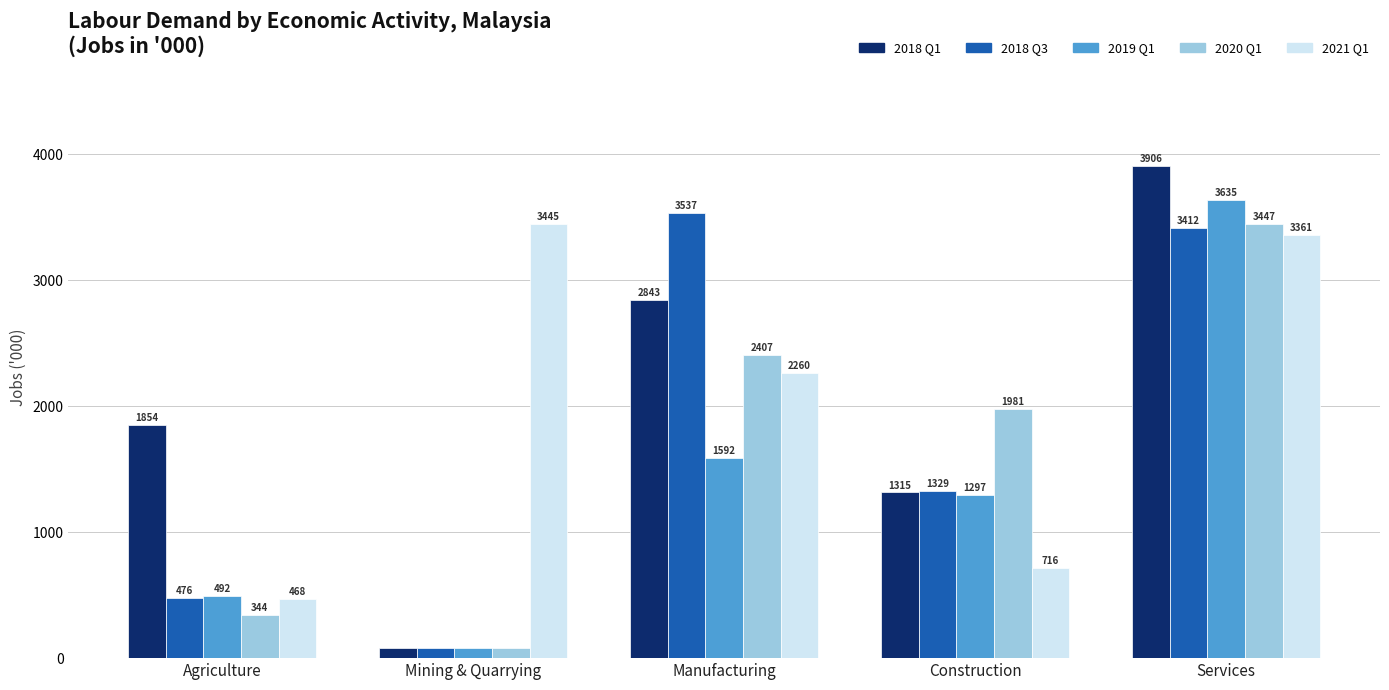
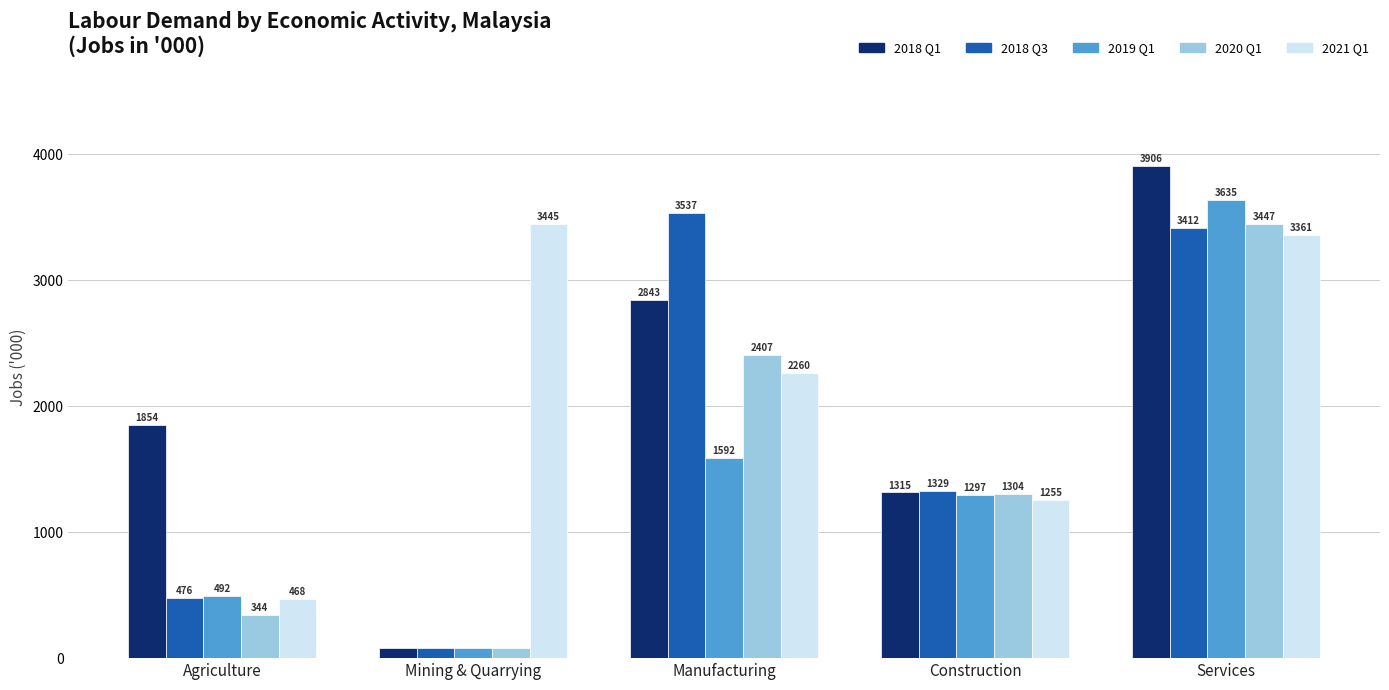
  {
    "2018 Q1": {
      "Agriculture": 1854,
      "Manufacturing": 2843,
      "Construction": 1315,
      "Services": 3906
    },
    "2018 Q3": {
      "Agriculture": 476,
      "Manufacturing": 3537,
      "Construction": 1329,
      "Services": 3412
    },
    "2019 Q1": {
      "Agriculture": 492,
      "Manufacturing": 1592,
      "Construction": 1297,
      "Services": 3635
    },
    "2020 Q1": {
      "Agriculture": 344,
      "Manufacturing": 2407,
-     "Construction": 1981,
+     "Construction": 1304,
      "Services": 3447
    },
    "2021 Q1": {
      "Agriculture": 468,
      "Mining & Quarrying": 3445,
      "Manufacturing": 2260,
-     "Construction": 716,
+     "Construction": 1255,
      "Services": 3361
    }
  }
